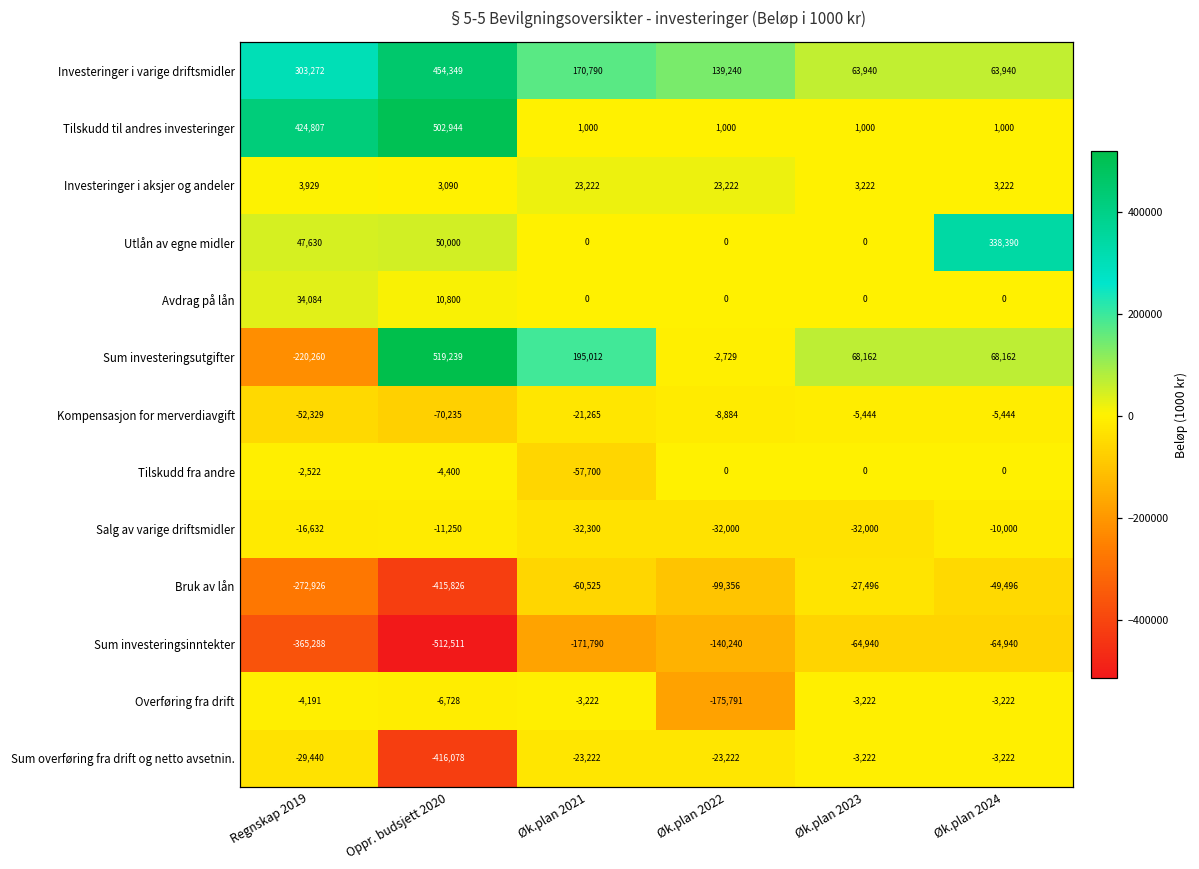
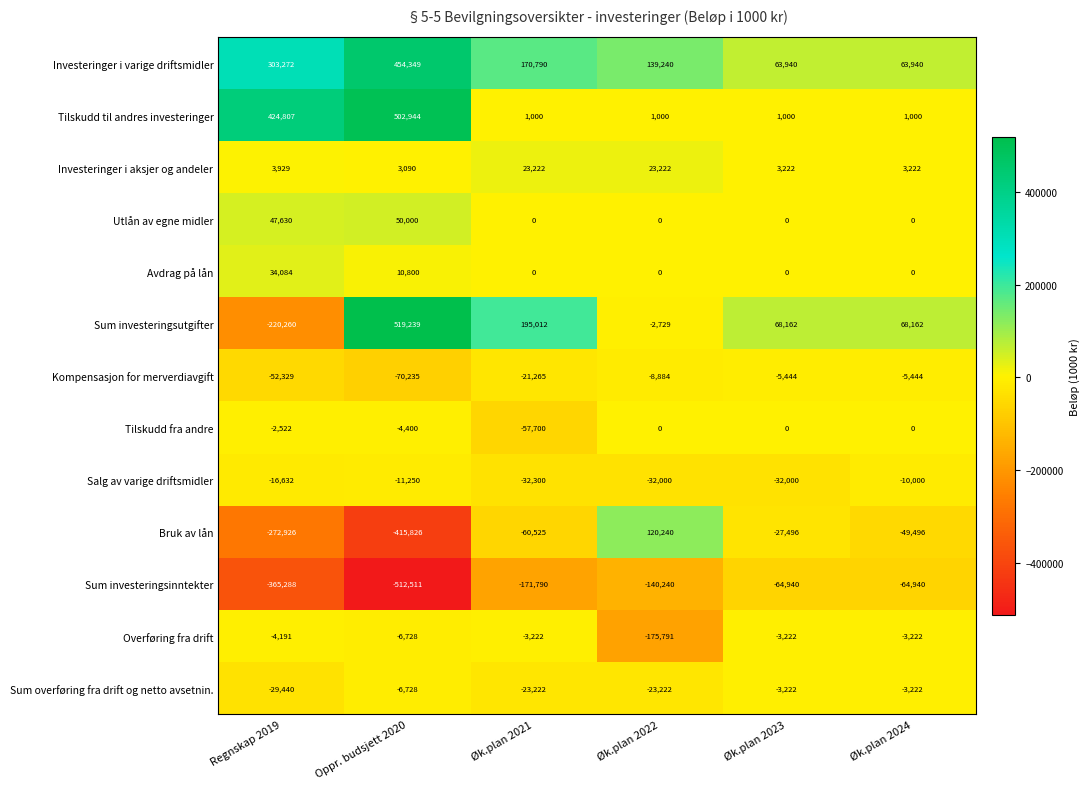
  {
    "Investeringer i varige driftsmidler": {
      "Regnskap 2019": "303,272",
      "Oppr. budsjett 2020": "454,349",
      "Øk.plan 2021": "170,790",
      "Øk.plan 2022": "139,240",
      "Øk.plan 2023": "63,940",
      "Øk.plan 2024": "63,940"
    },
    "Tilskudd til andres investeringer": {
      "Regnskap 2019": "424,807",
      "Oppr. budsjett 2020": "502,944",
      "Øk.plan 2021": "1,000",
      "Øk.plan 2022": "1,000",
      "Øk.plan 2023": "1,000",
      "Øk.plan 2024": "1,000"
    },
    "Investeringer i aksjer og andeler": {
      "Regnskap 2019": "3,929",
      "Oppr. budsjett 2020": "3,090",
      "Øk.plan 2021": "23,222",
      "Øk.plan 2022": "23,222",
      "Øk.plan 2023": "3,222",
      "Øk.plan 2024": "3,222"
    },
    "Utlån av egne midler": {
      "Regnskap 2019": "47,630",
      "Oppr. budsjett 2020": "50,000",
      "Øk.plan 2021": "0",
      "Øk.plan 2022": "0",
      "Øk.plan 2023": "0",
-     "Øk.plan 2024": "338,390"
+     "Øk.plan 2024": "0"
    },
    "Avdrag på lån": {
      "Regnskap 2019": "34,084",
      "Oppr. budsjett 2020": "10,800",
      "Øk.plan 2021": "0",
      "Øk.plan 2022": "0",
      "Øk.plan 2023": "0",
      "Øk.plan 2024": "0"
    },
    "Sum investeringsutgifter": {
      "Regnskap 2019": "-220,260",
      "Oppr. budsjett 2020": "519,239",
      "Øk.plan 2021": "195,012",
      "Øk.plan 2022": "-2,729",
      "Øk.plan 2023": "68,162",
      "Øk.plan 2024": "68,162"
    },
    "Kompensasjon for merverdiavgift": {
      "Regnskap 2019": "-52,329",
      "Oppr. budsjett 2020": "-70,235",
      "Øk.plan 2021": "-21,265",
      "Øk.plan 2022": "-8,884",
      "Øk.plan 2023": "-5,444",
      "Øk.plan 2024": "-5,444"
    },
    "Tilskudd fra andre": {
      "Regnskap 2019": "-2,522",
      "Oppr. budsjett 2020": "-4,400",
      "Øk.plan 2021": "-57,700",
      "Øk.plan 2022": "0",
      "Øk.plan 2023": "0",
      "Øk.plan 2024": "0"
    },
    "Salg av varige driftsmidler": {
      "Regnskap 2019": "-16,632",
      "Oppr. budsjett 2020": "-11,250",
      "Øk.plan 2021": "-32,300",
      "Øk.plan 2022": "-32,000",
      "Øk.plan 2023": "-32,000",
      "Øk.plan 2024": "-10,000"
    },
    "Bruk av lån": {
      "Regnskap 2019": "-272,926",
      "Oppr. budsjett 2020": "-415,826",
      "Øk.plan 2021": "-60,525",
-     "Øk.plan 2022": "-99,356",
+     "Øk.plan 2022": "120,240",
      "Øk.plan 2023": "-27,496",
      "Øk.plan 2024": "-49,496"
    },
    "Sum investeringsinntekter": {
      "Regnskap 2019": "-365,288",
      "Oppr. budsjett 2020": "-512,511",
      "Øk.plan 2021": "-171,790",
      "Øk.plan 2022": "-140,240",
      "Øk.plan 2023": "-64,940",
      "Øk.plan 2024": "-64,940"
    },
    "Overføring fra drift": {
      "Regnskap 2019": "-4,191",
      "Oppr. budsjett 2020": "-6,728",
      "Øk.plan 2021": "-3,222",
      "Øk.plan 2022": "-175,791",
      "Øk.plan 2023": "-3,222",
      "Øk.plan 2024": "-3,222"
    },
    "Sum overføring fra drift og netto avsetnin.": {
      "Regnskap 2019": "-29,440",
-     "Oppr. budsjett 2020": "-416,078",
+     "Oppr. budsjett 2020": "-6,728",
      "Øk.plan 2021": "-23,222",
      "Øk.plan 2022": "-23,222",
      "Øk.plan 2023": "-3,222",
      "Øk.plan 2024": "-3,222"
    }
  }
